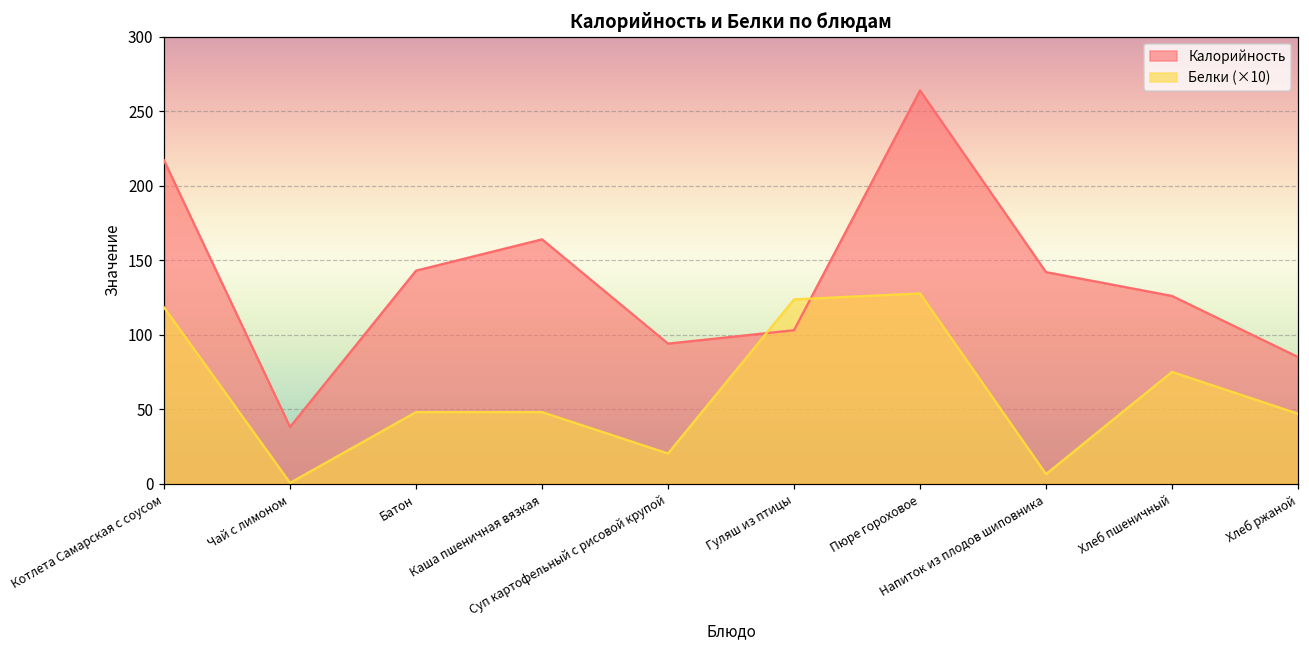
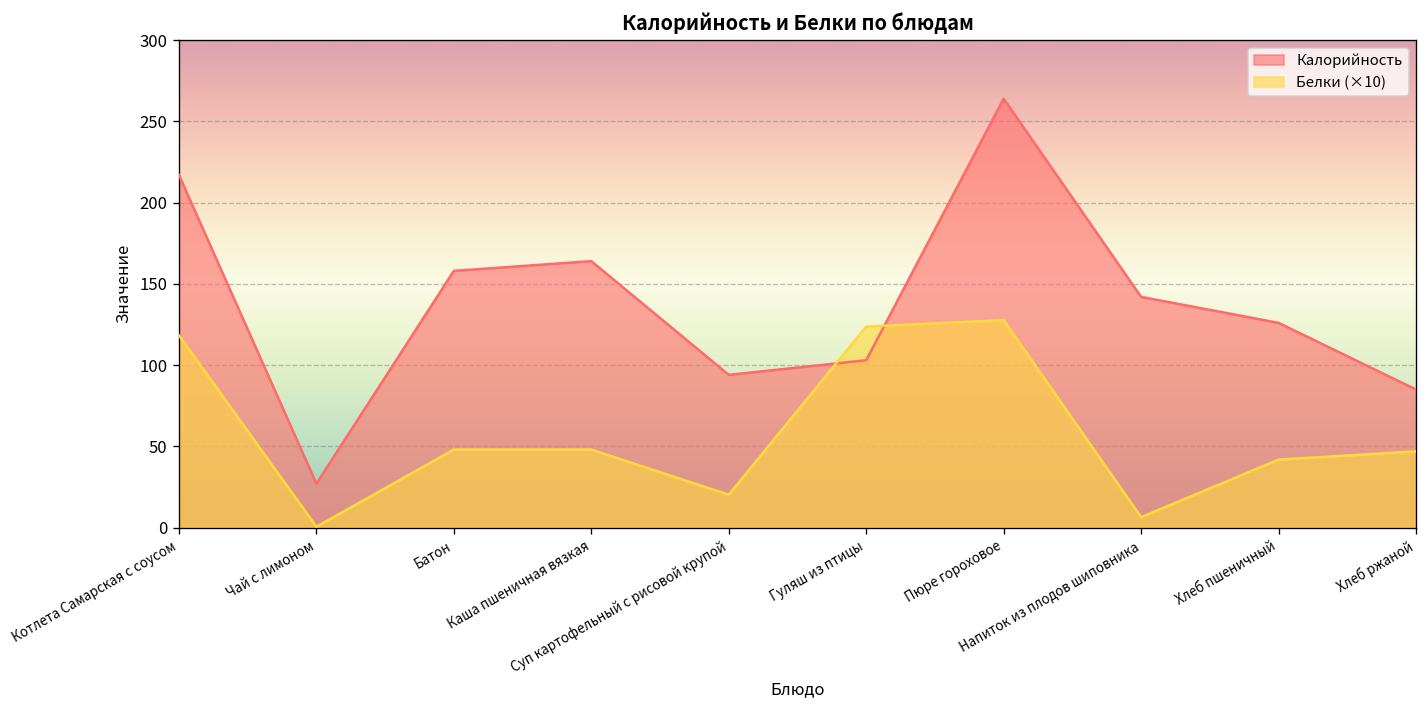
  {
    "Калорийность": {
      "Котлета Самарская с соусом": 217,
-     "Чай с лимоном": 38,
-     "Батон": 143,
+     "Чай с лимоном": 27,
+     "Батон": 158,
      "Каша пшеничная вязкая": 164,
      "Суп картофельный с рисовой крупой": 94,
      "Гуляш из птицы": 103,
      "Пюре гороховое": 264,
      "Напиток из плодов шиповника": 142,
      "Хлеб пшеничный": 126,
      "Хлеб ржаной": 85
    },
    "Белки (×10)": {
      "Котлета Самарская с соусом": 118,
      "Чай с лимоном": 1,
      "Батон": 48,
      "Каша пшеничная вязкая": 48,
      "Суп картофельный с рисовой крупой": 20,
      "Гуляш из птицы": 124,
      "Пюре гороховое": 128,
      "Напиток из плодов шиповника": 6,
-     "Хлеб пшеничный": 75,
+     "Хлеб пшеничный": 42,
      "Хлеб ржаной": 47
    }
  }
